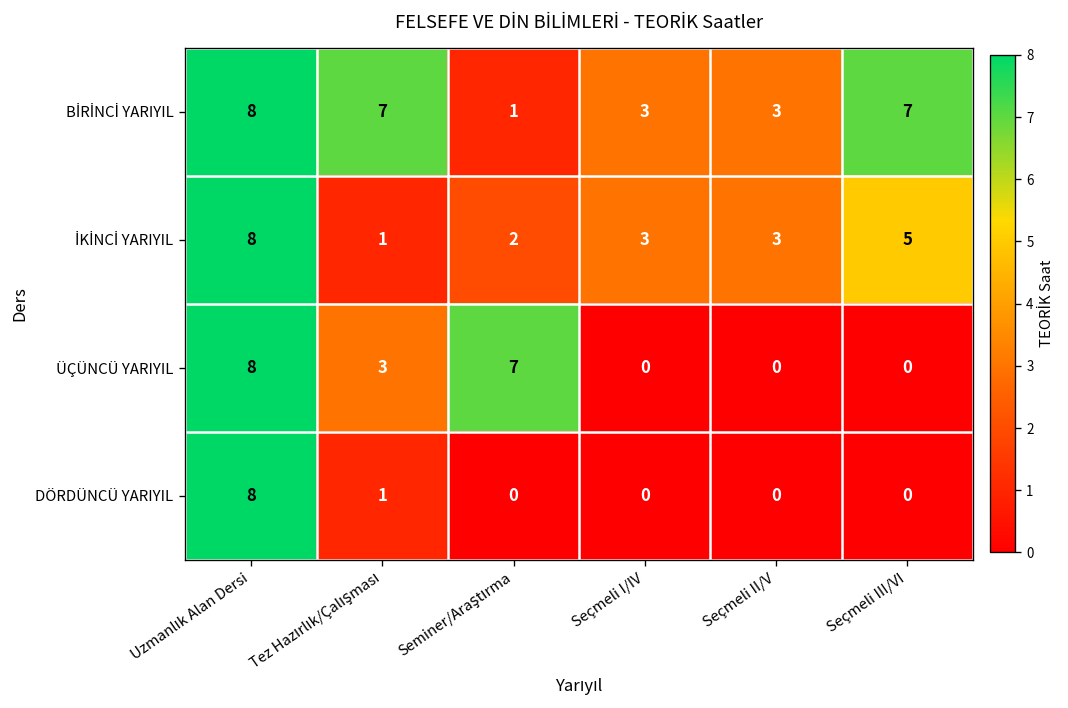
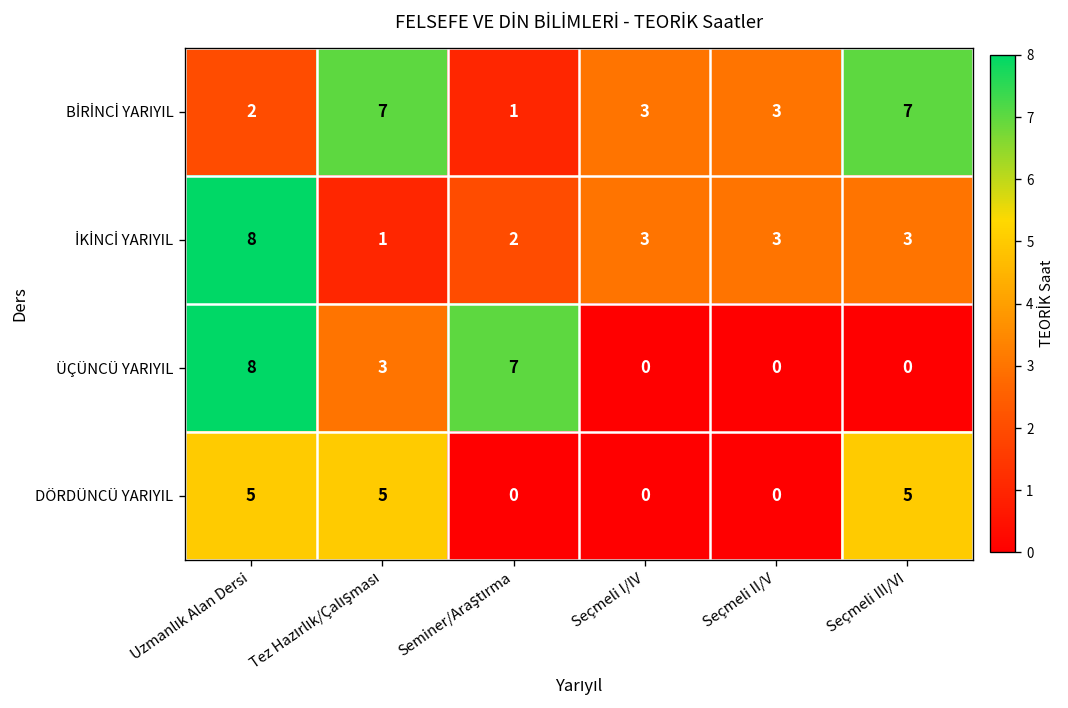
  {
    "BİRİNCİ YARIYIL": {
-     "Uzmanlık Alan Dersi": 8,
+     "Uzmanlık Alan Dersi": 2,
      "Tez Hazırlık/Çalışması": 7,
      "Seminer/Araştırma": 1,
      "Seçmeli I/IV": 3,
      "Seçmeli II/V": 3,
      "Seçmeli III/VI": 7
    },
    "İKİNCİ YARIYIL": {
      "Uzmanlık Alan Dersi": 8,
      "Tez Hazırlık/Çalışması": 1,
      "Seminer/Araştırma": 2,
      "Seçmeli I/IV": 3,
      "Seçmeli II/V": 3,
-     "Seçmeli III/VI": 5
+     "Seçmeli III/VI": 3
    },
    "ÜÇÜNCÜ YARIYIL": {
      "Uzmanlık Alan Dersi": 8,
      "Tez Hazırlık/Çalışması": 3,
      "Seminer/Araştırma": 7,
      "Seçmeli I/IV": 0,
      "Seçmeli II/V": 0,
      "Seçmeli III/VI": 0
    },
    "DÖRDÜNCÜ YARIYIL": {
-     "Uzmanlık Alan Dersi": 8,
-     "Tez Hazırlık/Çalışması": 1,
+     "Uzmanlık Alan Dersi": 5,
+     "Tez Hazırlık/Çalışması": 5,
      "Seminer/Araştırma": 0,
      "Seçmeli I/IV": 0,
      "Seçmeli II/V": 0,
-     "Seçmeli III/VI": 0
+     "Seçmeli III/VI": 5
    }
  }
